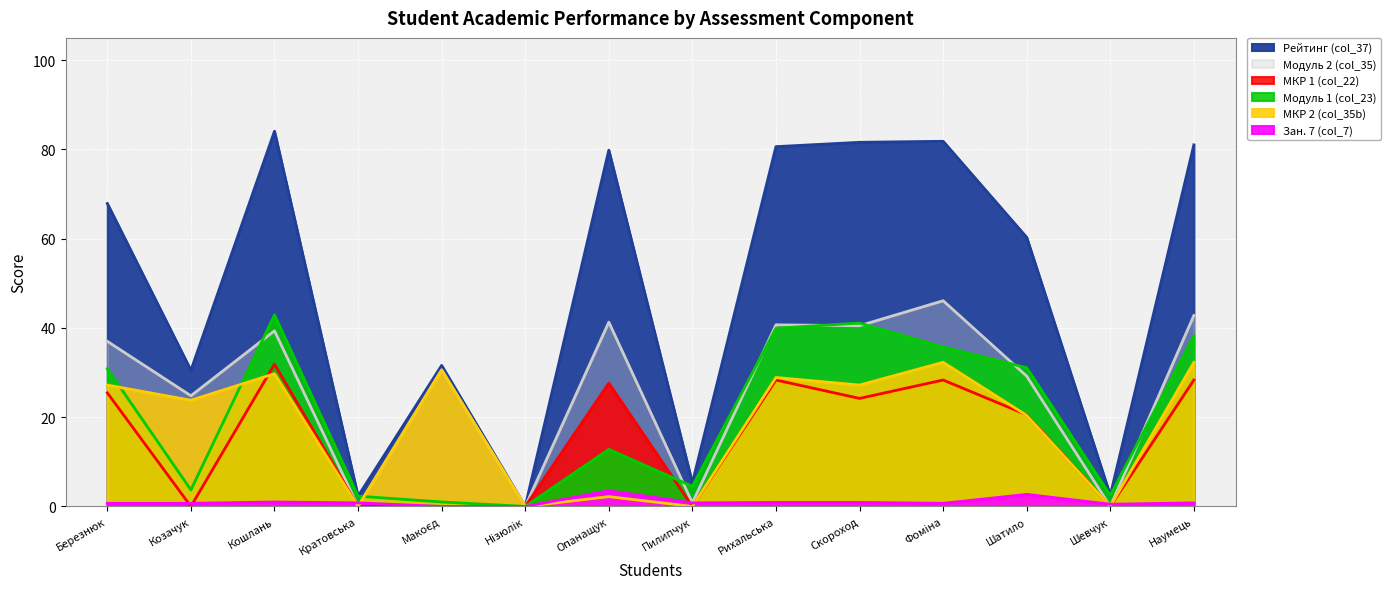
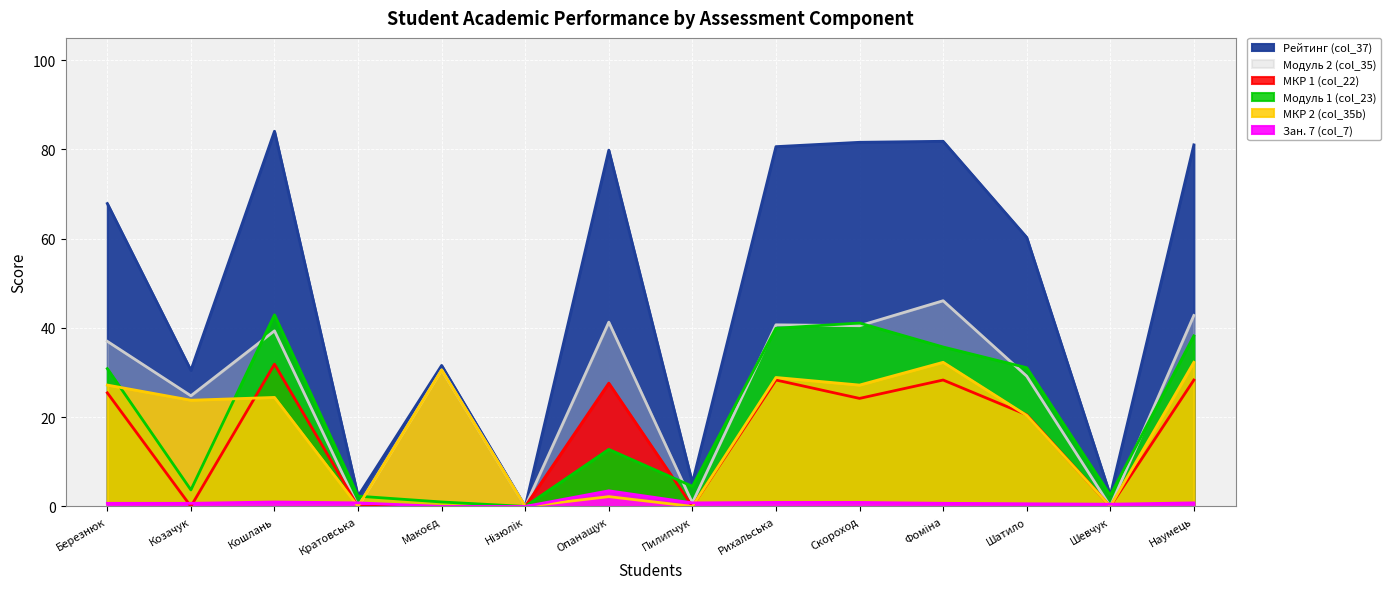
  {
    "Рейтинг (col_37)": {
      "Березнюк": 68,
      "Козачук": 31,
      "Кошлань": 84,
      "Макоєд": 32,
      "Опанащук": 80,
      "Пилипчук": 5,
      "Рихальська": 81,
      "Скороход": 82,
      "Фоміна": 82,
      "Шатило": 60,
      "Наумець": 81
    },
    "Модуль 2 (col_35)": {
      "Березнюк": 37,
      "Козачук": 25,
      "Кошлань": 39,
      "Опанащук": 41,
      "Рихальська": 41,
      "Скороход": 41,
      "Фоміна": 46,
      "Шатило": 29,
      "Наумець": 43
    },
    "МКР 1 (col_22)": {
      "Березнюк": 25,
      "Козачук": 0,
      "Кошлань": 32,
      "Опанащук": 28,
      "Скороход": 24,
      "Фоміна": 28,
      "Наумець": 28
    },
    "Модуль 1 (col_23)": {
      "Березнюк": 31,
      "Козачук": 4,
      "Кошлань": 43,
      "Макоєд": 1,
      "Опанащук": 13,
      "Пилипчук": 5,
      "Рихальська": 40,
      "Скороход": 41,
      "Фоміна": 36,
      "Шатило": 31,
      "Наумець": 38
    },
    "МКР 2 (col_35b)": {
      "Березнюк": 27,
      "Козачук": 24,
-     "Кошлань": 30,
+     "Кошлань": 24,
      "Опанащук": 2,
      "Скороход": 27,
      "Фоміна": 32,
      "Наумець": 32
    },
    "Зан. 7 (col_7)": {
      "Березнюк": 1,
      "Козачук": 1,
      "Кошлань": 1,
      "Кратовська": 1,
      "Опанащук": 4,
      "Рихальська": 1,
      "Скороход": 1,
      "Фоміна": 1,
-     "Шатило": 3,
+     "Шатило": 1,
      "Наумець": 1
    }
  }
